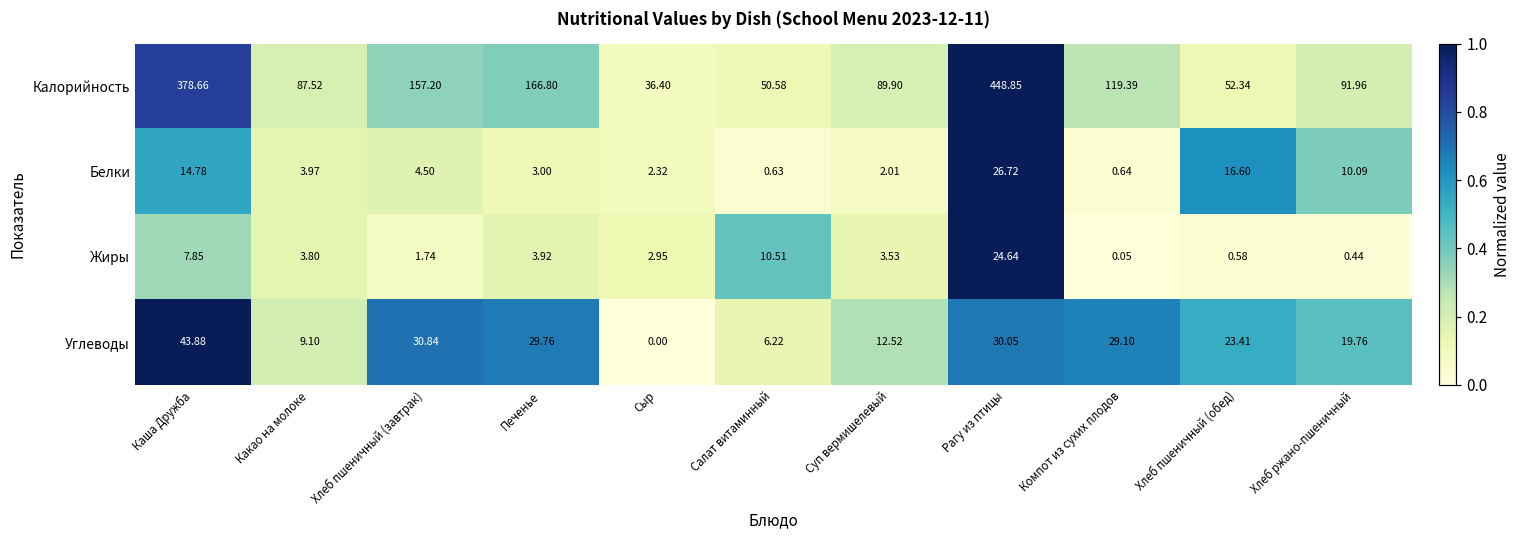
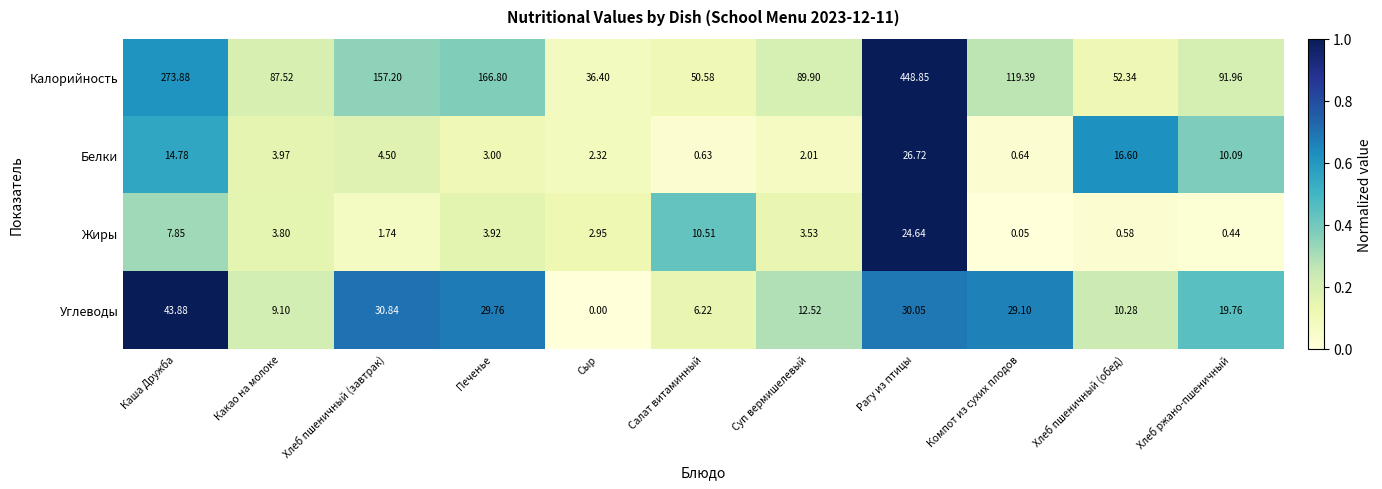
  {
    "Калорийность": {
-     "Каша Дружба": 378.66,
+     "Каша Дружба": 273.88,
      "Какао на молоке": 87.52,
      "Хлеб пшеничный (завтрак)": 157.20,
      "Печенье": 166.80,
      "Сыр": 36.40,
      "Салат витаминный": 50.58,
      "Суп вермишелевый": 89.90,
      "Рагу из птицы": 448.85,
      "Компот из сухих плодов": 119.39,
      "Хлеб пшеничный (обед)": 52.34,
      "Хлеб ржано-пшеничный": 91.96
    },
    "Белки": {
      "Каша Дружба": 14.78,
      "Какао на молоке": 3.97,
      "Хлеб пшеничный (завтрак)": 4.50,
      "Печенье": 3.00,
      "Сыр": 2.32,
      "Салат витаминный": 0.63,
      "Суп вермишелевый": 2.01,
      "Рагу из птицы": 26.72,
      "Компот из сухих плодов": 0.64,
      "Хлеб пшеничный (обед)": 16.60,
      "Хлеб ржано-пшеничный": 10.09
    },
    "Жиры": {
      "Каша Дружба": 7.85,
      "Какао на молоке": 3.80,
      "Хлеб пшеничный (завтрак)": 1.74,
      "Печенье": 3.92,
      "Сыр": 2.95,
      "Салат витаминный": 10.51,
      "Суп вермишелевый": 3.53,
      "Рагу из птицы": 24.64,
      "Компот из сухих плодов": 0.05,
      "Хлеб пшеничный (обед)": 0.58,
      "Хлеб ржано-пшеничный": 0.44
    },
    "Углеводы": {
      "Каша Дружба": 43.88,
      "Какао на молоке": 9.10,
      "Хлеб пшеничный (завтрак)": 30.84,
      "Печенье": 29.76,
      "Сыр": 0.00,
      "Салат витаминный": 6.22,
      "Суп вермишелевый": 12.52,
      "Рагу из птицы": 30.05,
      "Компот из сухих плодов": 29.10,
-     "Хлеб пшеничный (обед)": 23.41,
+     "Хлеб пшеничный (обед)": 10.28,
      "Хлеб ржано-пшеничный": 19.76
    }
  }
